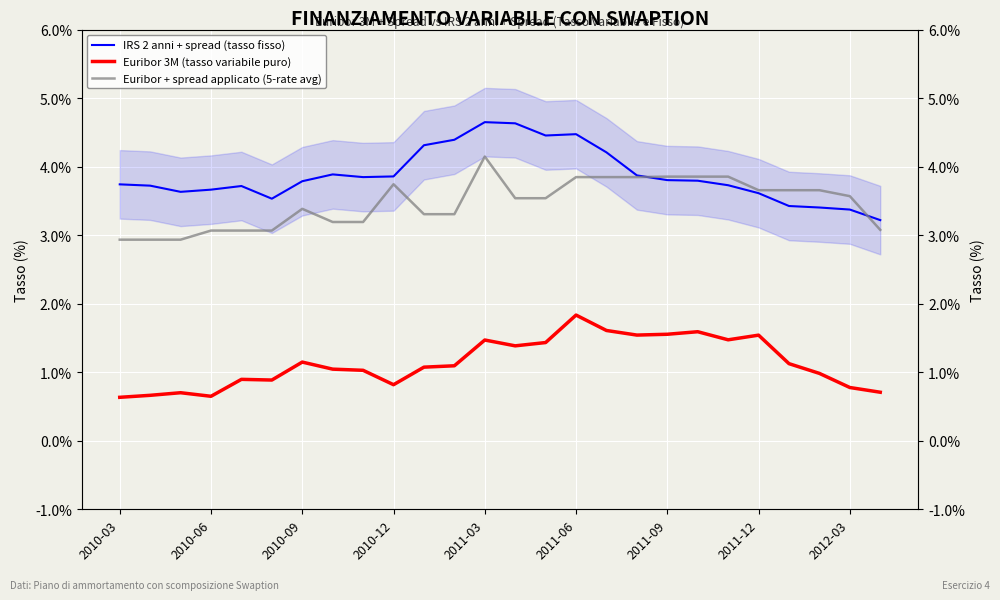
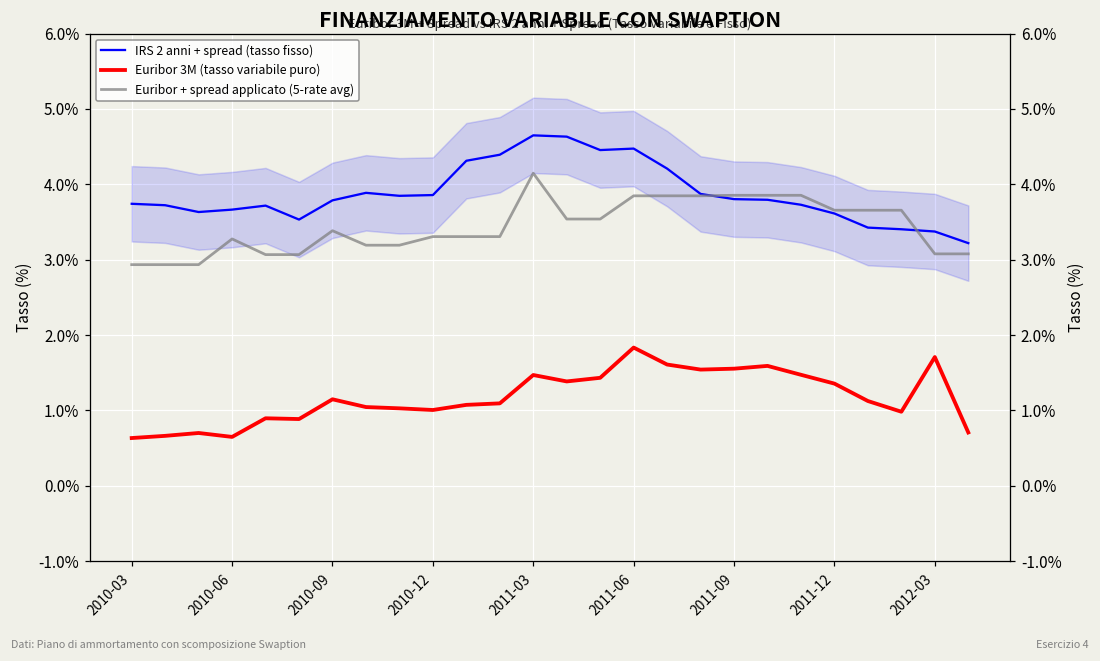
  {
    "Euribor 3M (tasso variabile puro)": {
      "2010-03": "0.6%",
      "2010-06": "0.6%",
      "2010-09": "1.1%",
-     "2010-12": "0.8%",
+     "2010-12": "1.0%",
      "2011-03": "1.5%",
      "2011-06": "1.8%",
      "2011-09": "1.6%",
-     "2011-12": "1.5%",
-     "2012-03": "0.8%"
+     "2011-12": "1.4%",
+     "2012-03": "1.7%"
    },
    "Euribor + spread applicato (5-rate avg)": {
      "2010-03": "2.9%",
-     "2010-06": "3.1%",
+     "2010-06": "3.3%",
      "2010-09": "3.4%",
-     "2010-12": "3.7%",
+     "2010-12": "3.3%",
      "2011-03": "4.1%",
      "2011-06": "3.8%",
      "2011-09": "3.9%",
      "2011-12": "3.7%",
-     "2012-03": "3.6%"
+     "2012-03": "3.1%"
    }
  }
